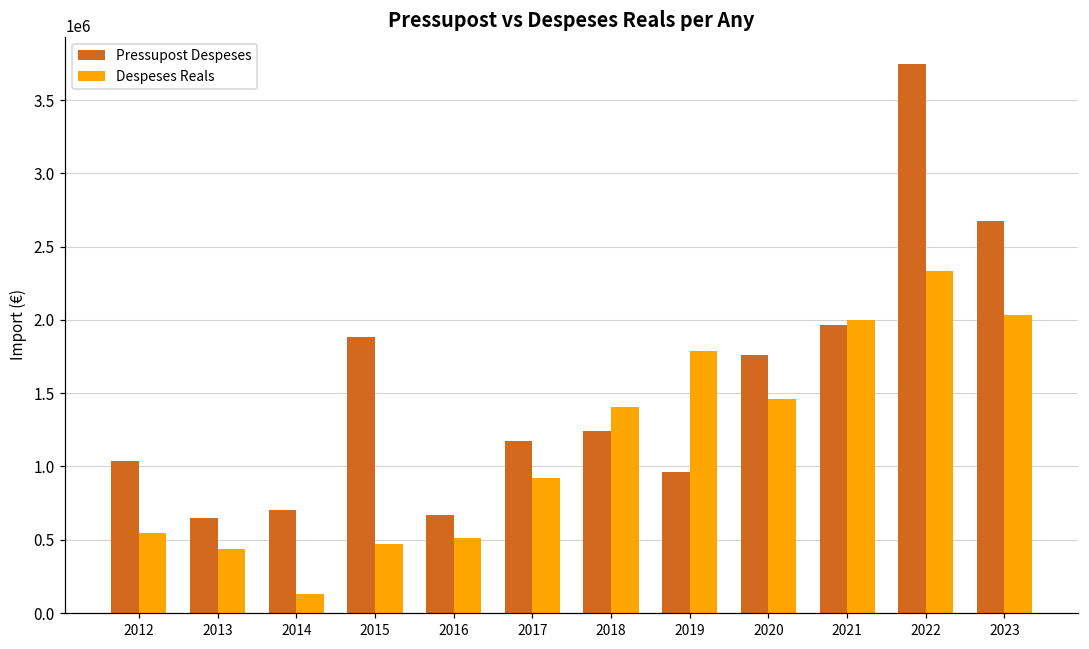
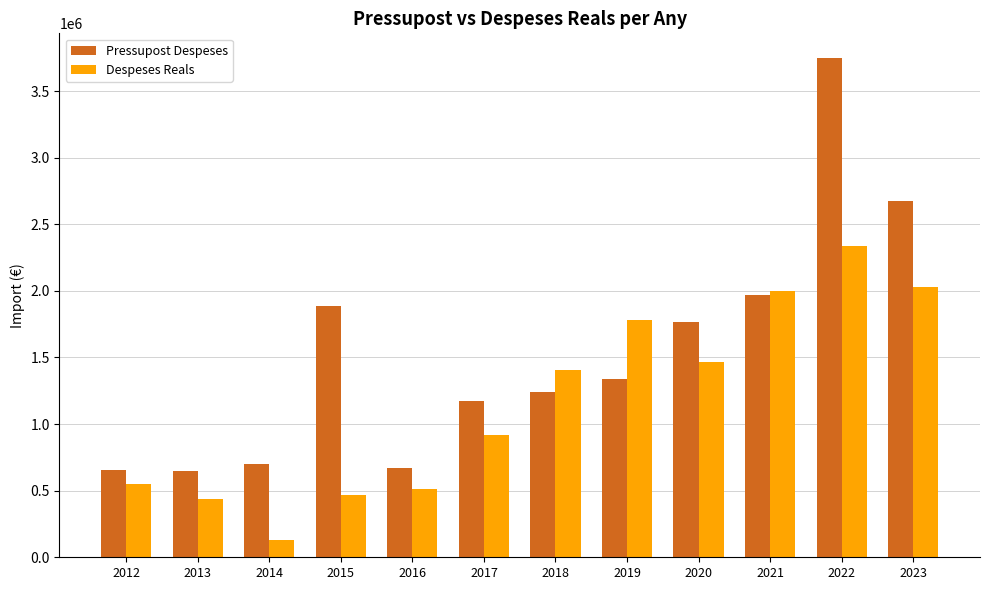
  {
    "Pressupost Despeses": {
-     "2012": 1040000,
+     "2012": 660000,
      "2013": 650000,
      "2014": 700000,
      "2015": 1890000,
      "2016": 670000,
      "2017": 1170000,
      "2018": 1240000,
-     "2019": 960000,
+     "2019": 1340000,
      "2020": 1760000,
      "2021": 1970000,
      "2022": 3750000,
      "2023": 2670000
    },
    "Despeses Reals": {
      "2012": 550000,
      "2013": 440000,
      "2014": 130000,
      "2015": 470000,
      "2016": 510000,
      "2017": 920000,
      "2018": 1410000,
      "2019": 1780000,
      "2020": 1460000,
      "2021": 2000000,
      "2022": 2340000,
      "2023": 2030000
    }
  }
